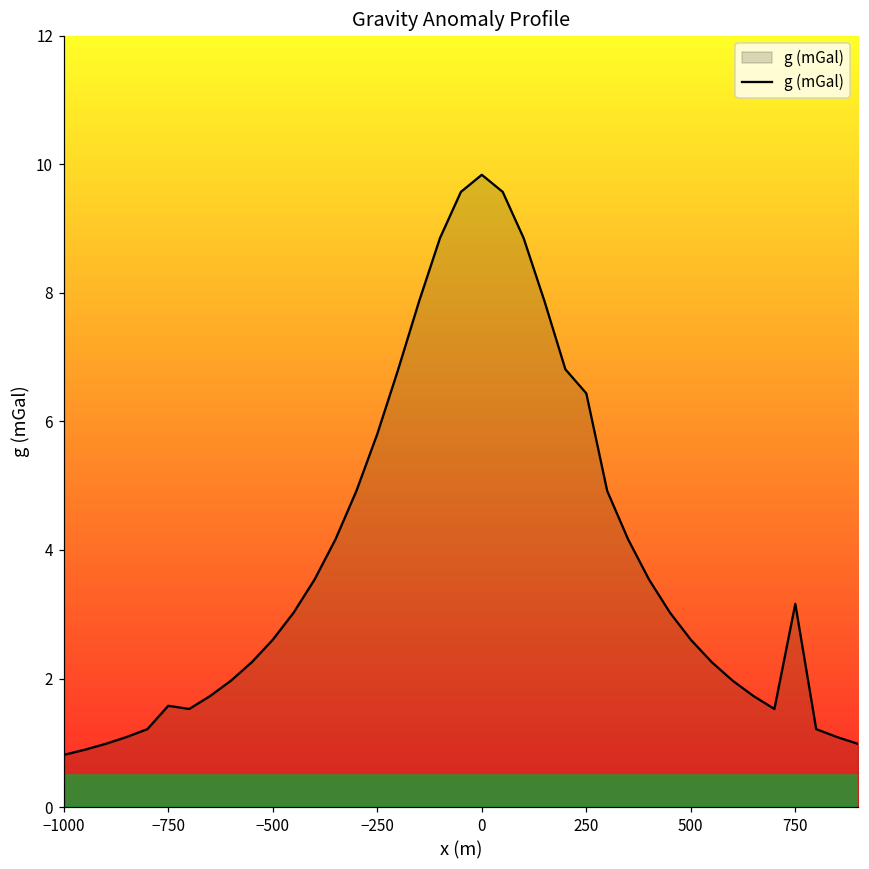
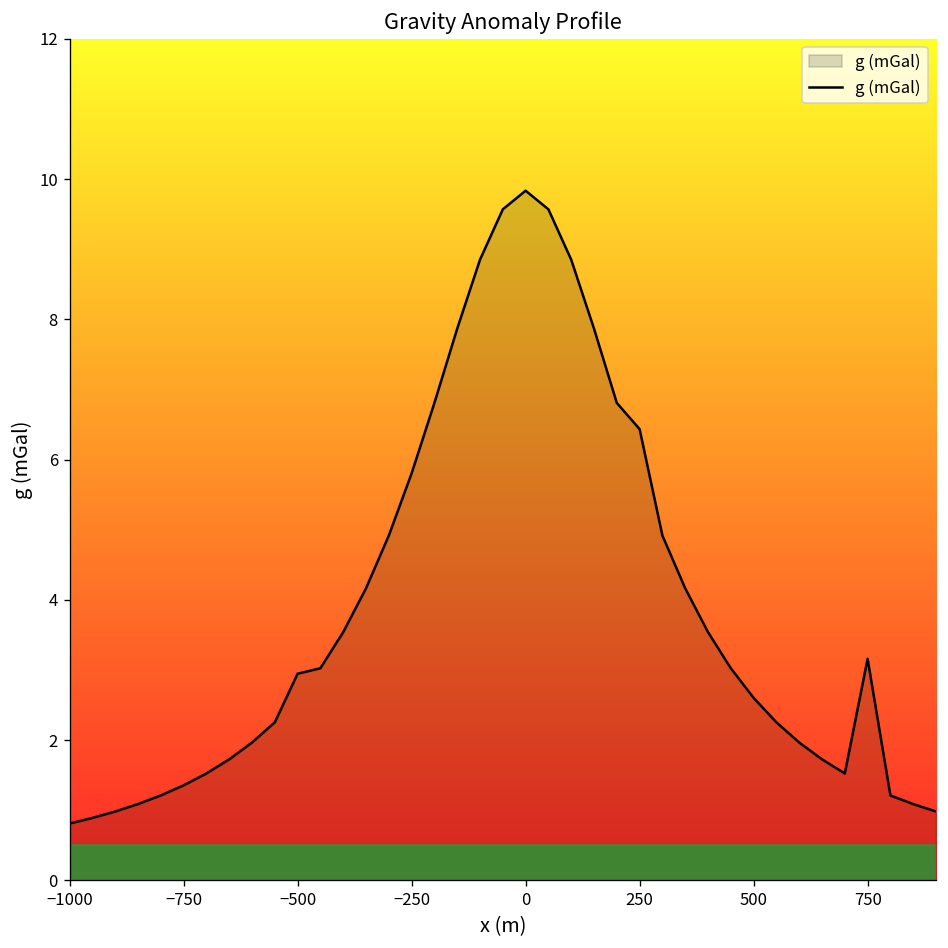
  {
    "−1000": 0.8,
-   "−750": 1.6,
-   "−500": 2.6,
+   "−750": 1.4,
+   "−500": 2.9,
    "−250": 5.8,
    "0": 9.8,
    "250": 6.4,
    "500": 2.6,
    "750": 3.2
  }
